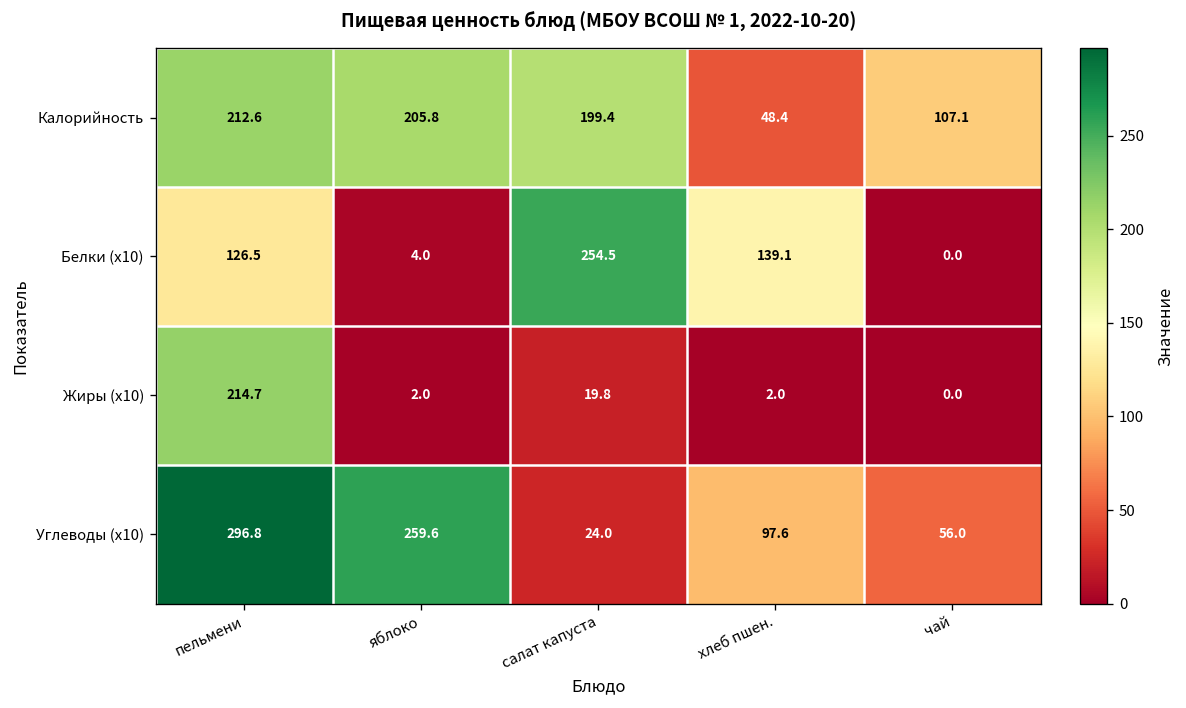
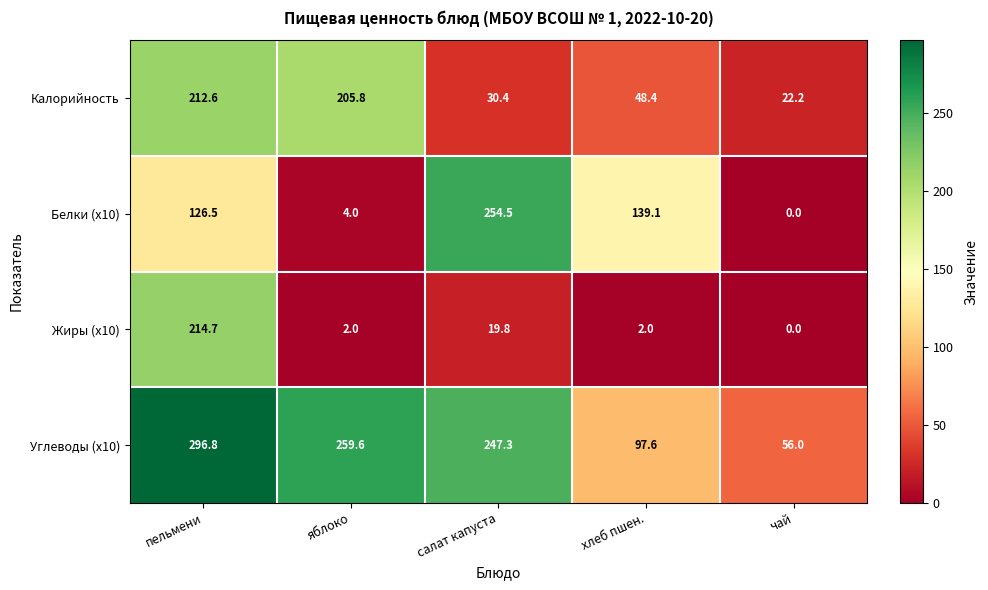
  {
    "Калорийность": {
      "пельмени": 212.6,
      "яблоко": 205.8,
-     "салат капуста": 199.4,
+     "салат капуста": 30.4,
      "хлеб пшен.": 48.4,
-     "чай": 107.1
+     "чай": 22.2
    },
    "Белки (x10)": {
      "пельмени": 126.5,
      "яблоко": 4.0,
      "салат капуста": 254.5,
      "хлеб пшен.": 139.1,
      "чай": 0.0
    },
    "Жиры (x10)": {
      "пельмени": 214.7,
      "яблоко": 2.0,
      "салат капуста": 19.8,
      "хлеб пшен.": 2.0,
      "чай": 0.0
    },
    "Углеводы (x10)": {
      "пельмени": 296.8,
      "яблоко": 259.6,
-     "салат капуста": 24.0,
+     "салат капуста": 247.3,
      "хлеб пшен.": 97.6,
      "чай": 56.0
    }
  }
